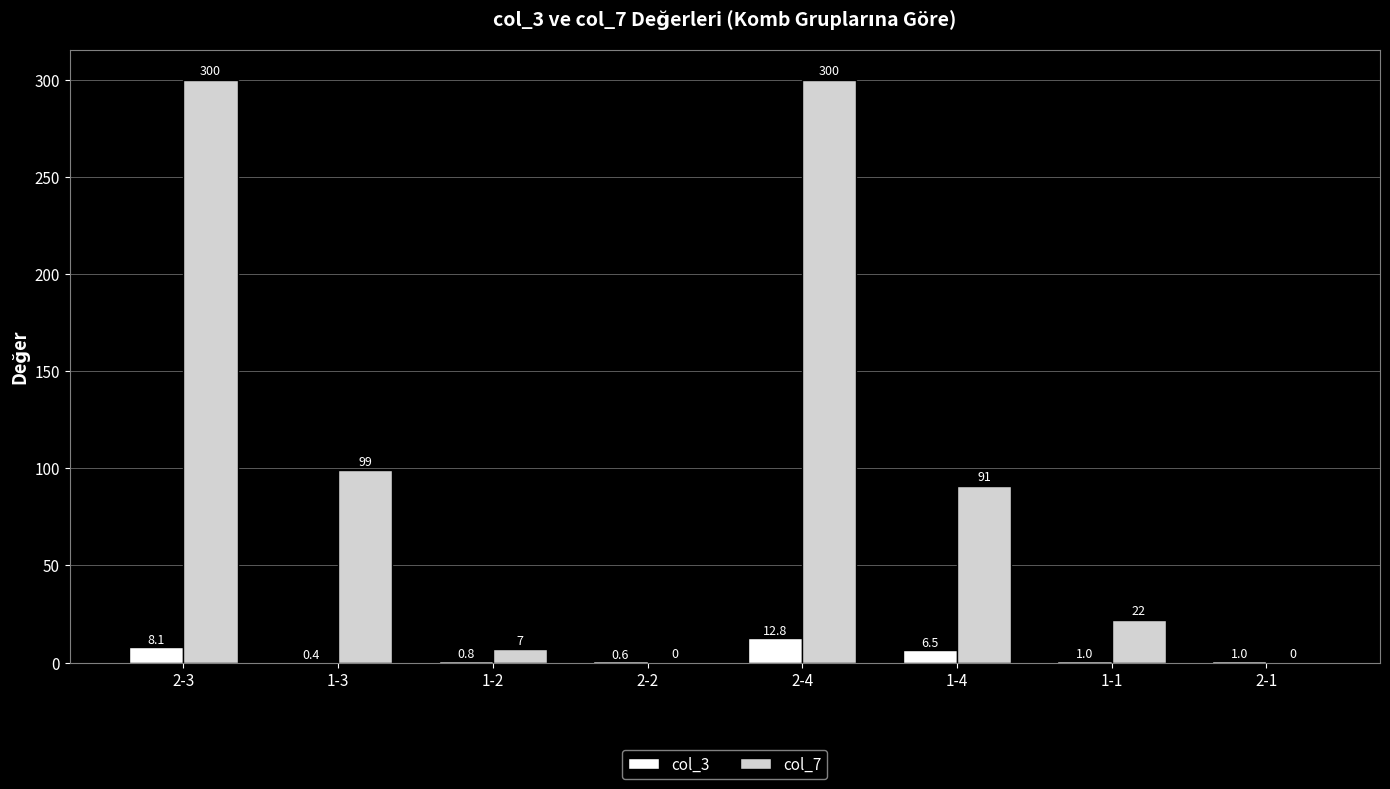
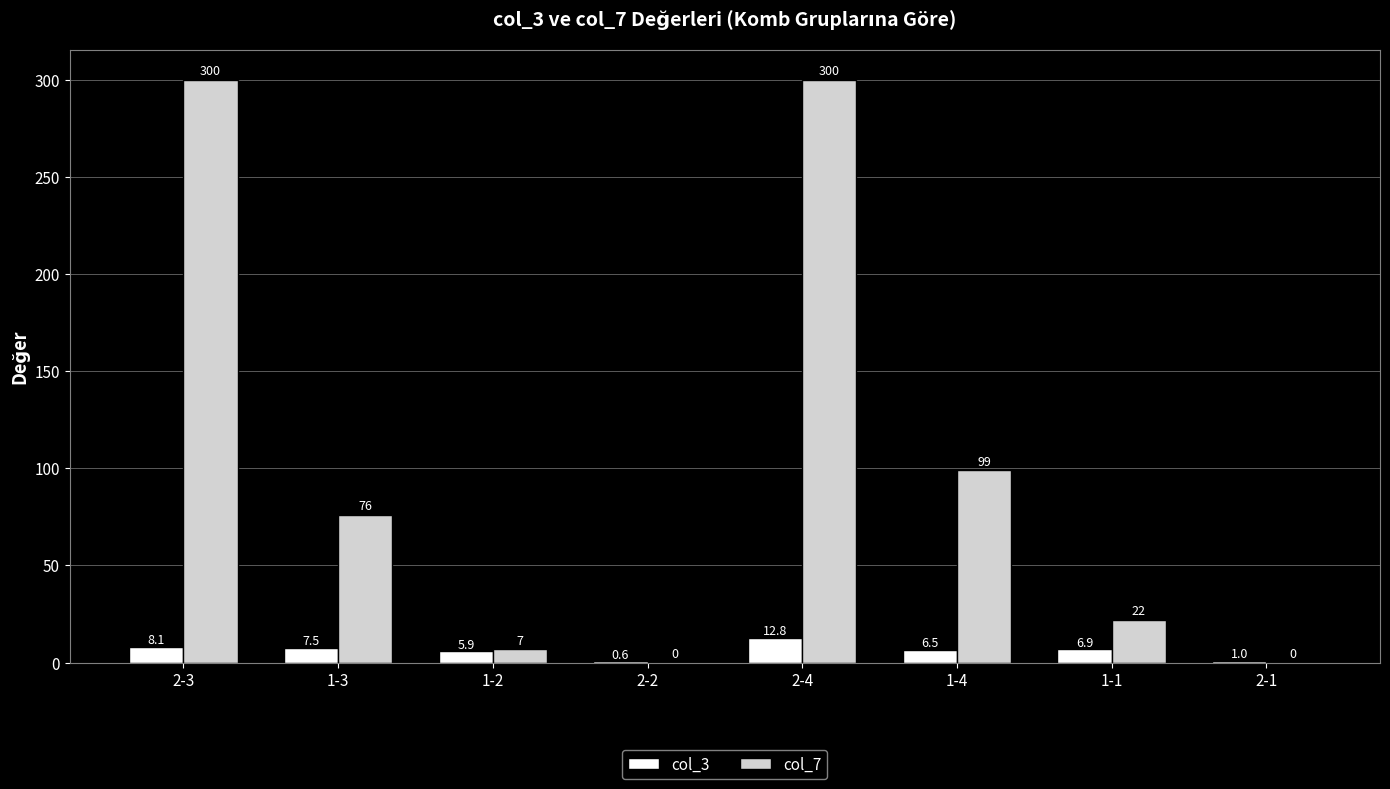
  {
    "col_3": {
      "2-3": 8.1,
-     "1-3": 0.4,
-     "1-2": 0.8,
+     "1-3": 7.5,
+     "1-2": 5.9,
      "2-2": 0.6,
      "2-4": 12.8,
      "1-4": 6.5,
-     "1-1": 1.0,
+     "1-1": 6.9,
      "2-1": 1.0
    },
    "col_7": {
      "2-3": 300,
-     "1-3": 99,
+     "1-3": 76,
      "1-2": 7,
      "2-2": 0,
      "2-4": 300,
-     "1-4": 91,
+     "1-4": 99,
      "1-1": 22,
      "2-1": 0
    }
  }
